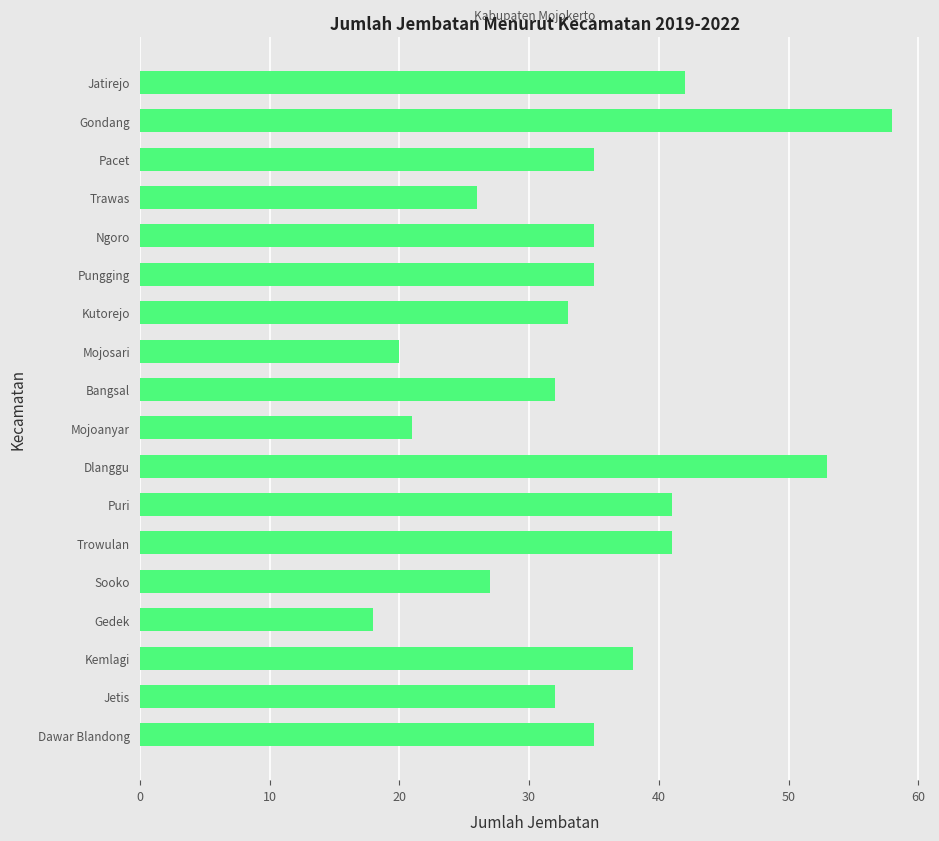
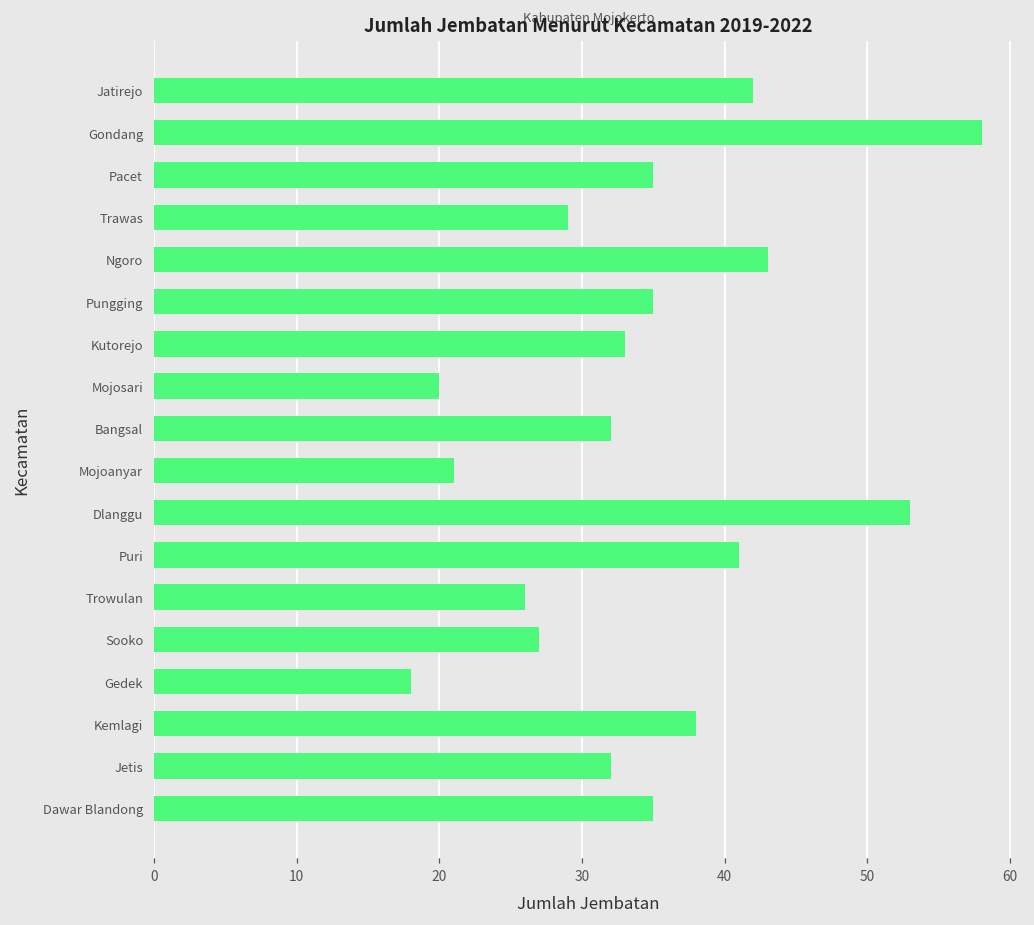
  {
    "Jatirejo": 42,
    "Gondang": 58,
    "Pacet": 35,
-   "Trawas": 26,
-   "Ngoro": 35,
+   "Trawas": 29,
+   "Ngoro": 43,
    "Pungging": 35,
    "Kutorejo": 33,
    "Mojosari": 20,
    "Bangsal": 32,
    "Mojoanyar": 21,
    "Dlanggu": 53,
    "Puri": 41,
-   "Trowulan": 41,
+   "Trowulan": 26,
    "Sooko": 27,
    "Gedek": 18,
    "Kemlagi": 38,
    "Jetis": 32,
    "Dawar Blandong": 35
  }
